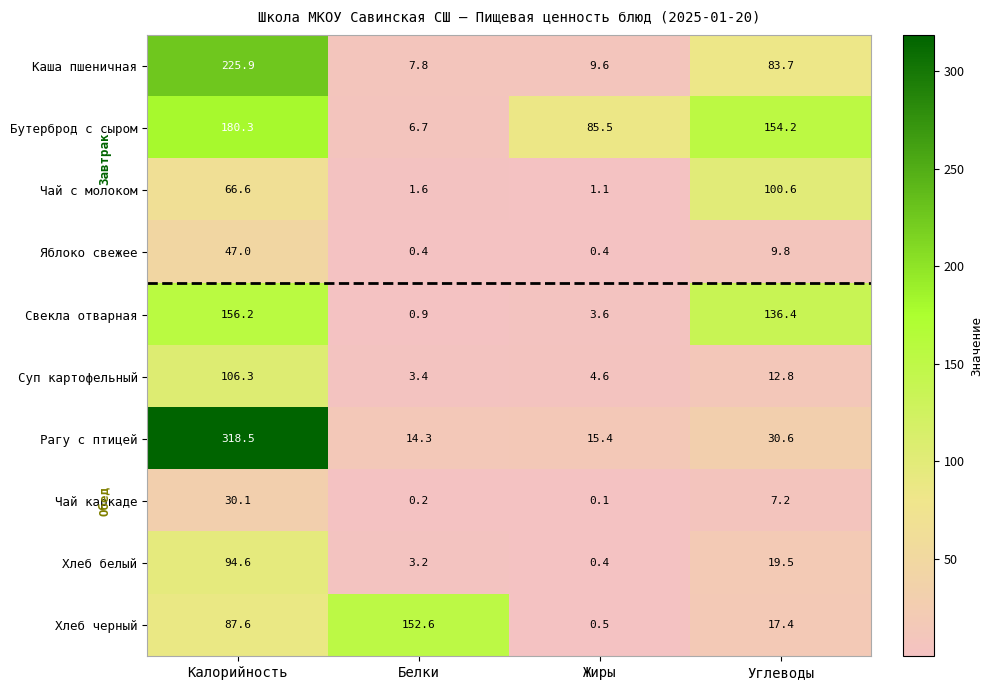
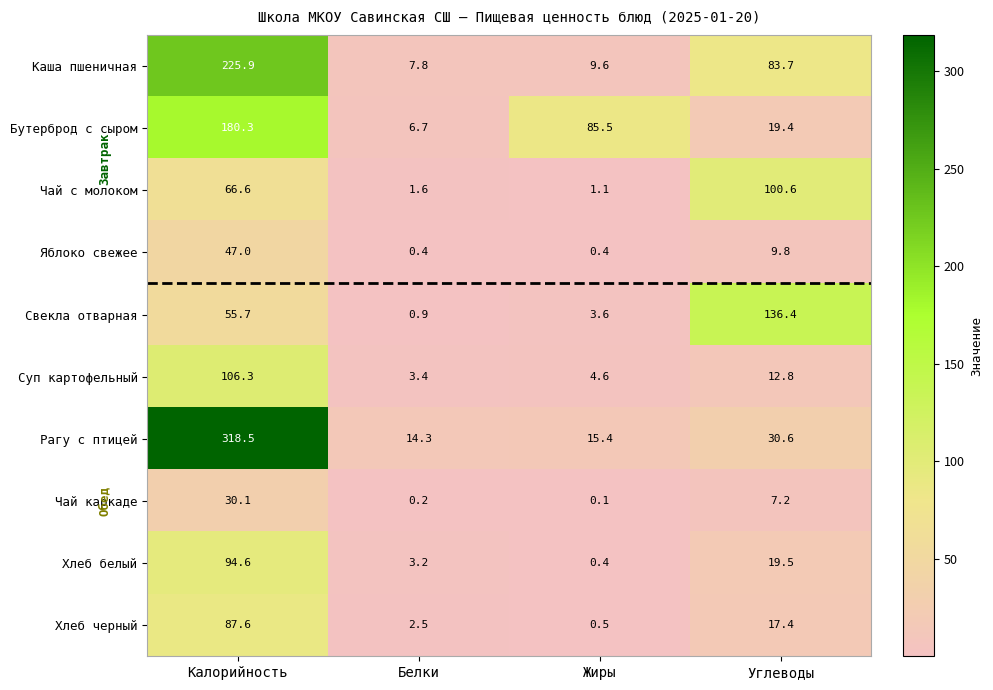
  {
    "Каша пшеничная": {
      "Калорийность": 225.9,
      "Белки": 7.8,
      "Жиры": 9.6,
      "Углеводы": 83.7
    },
    "Бутерброд с сыром": {
      "Калорийность": 180.3,
      "Белки": 6.7,
      "Жиры": 85.5,
-     "Углеводы": 154.2
+     "Углеводы": 19.4
    },
    "Чай с молоком": {
      "Калорийность": 66.6,
      "Белки": 1.6,
      "Жиры": 1.1,
      "Углеводы": 100.6
    },
    "Яблоко свежее": {
      "Калорийность": 47.0,
      "Белки": 0.4,
      "Жиры": 0.4,
      "Углеводы": 9.8
    },
    "Свекла отварная": {
-     "Калорийность": 156.2,
+     "Калорийность": 55.7,
      "Белки": 0.9,
      "Жиры": 3.6,
      "Углеводы": 136.4
    },
    "Суп картофельный": {
      "Калорийность": 106.3,
      "Белки": 3.4,
      "Жиры": 4.6,
      "Углеводы": 12.8
    },
    "Рагу с птицей": {
      "Калорийность": 318.5,
      "Белки": 14.3,
      "Жиры": 15.4,
      "Углеводы": 30.6
    },
    "Чай каркаде": {
      "Калорийность": 30.1,
      "Белки": 0.2,
      "Жиры": 0.1,
      "Углеводы": 7.2
    },
    "Хлеб белый": {
      "Калорийность": 94.6,
      "Белки": 3.2,
      "Жиры": 0.4,
      "Углеводы": 19.5
    },
    "Хлеб черный": {
      "Калорийность": 87.6,
-     "Белки": 152.6,
+     "Белки": 2.5,
      "Жиры": 0.5,
      "Углеводы": 17.4
    }
  }
